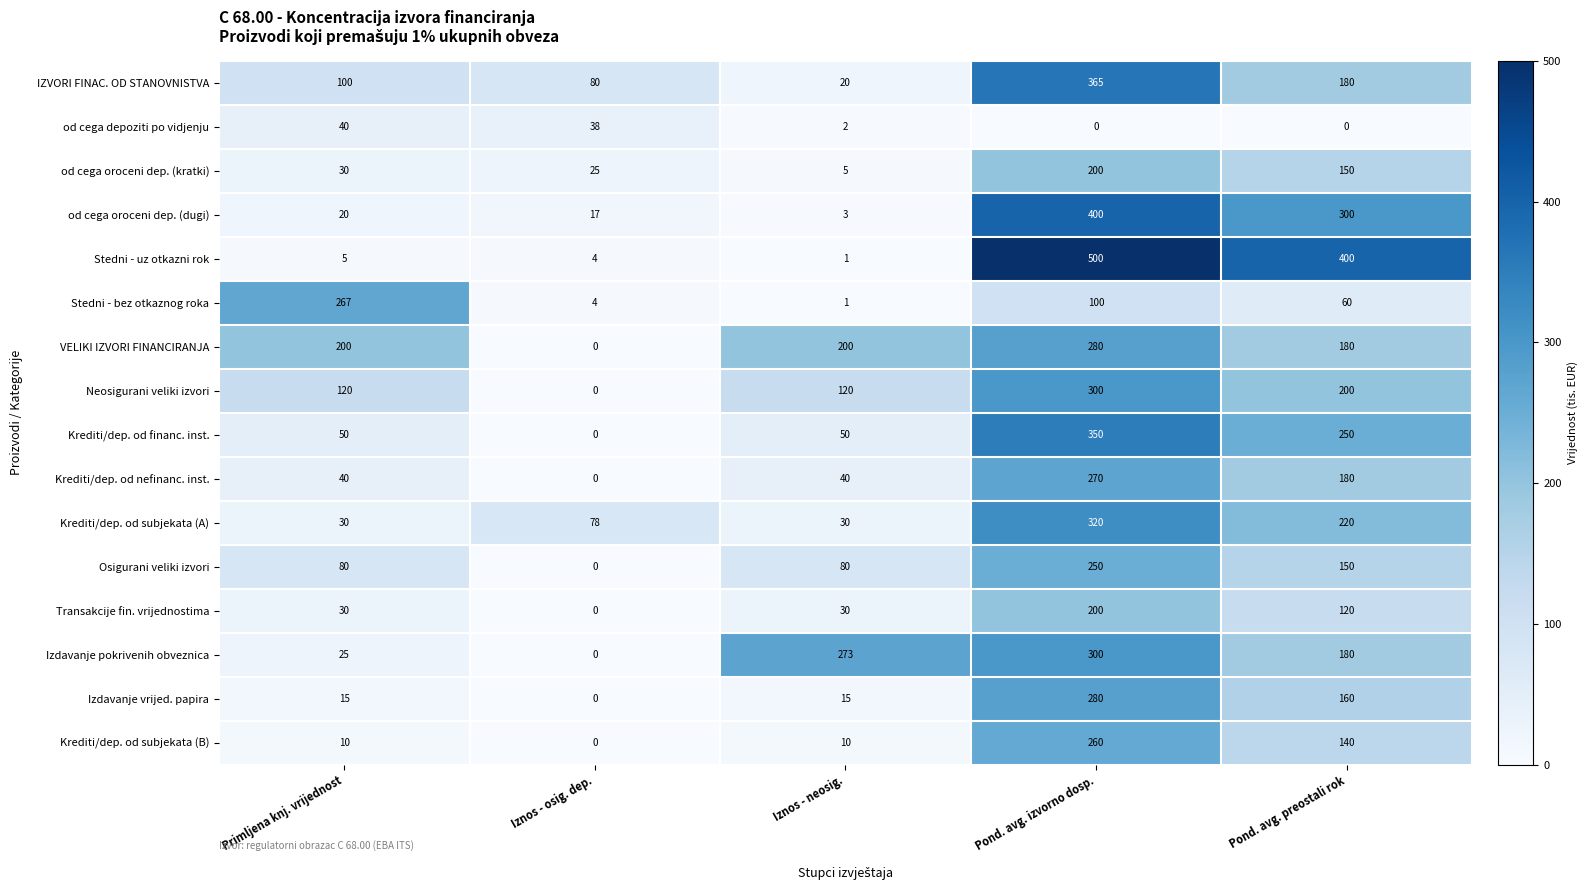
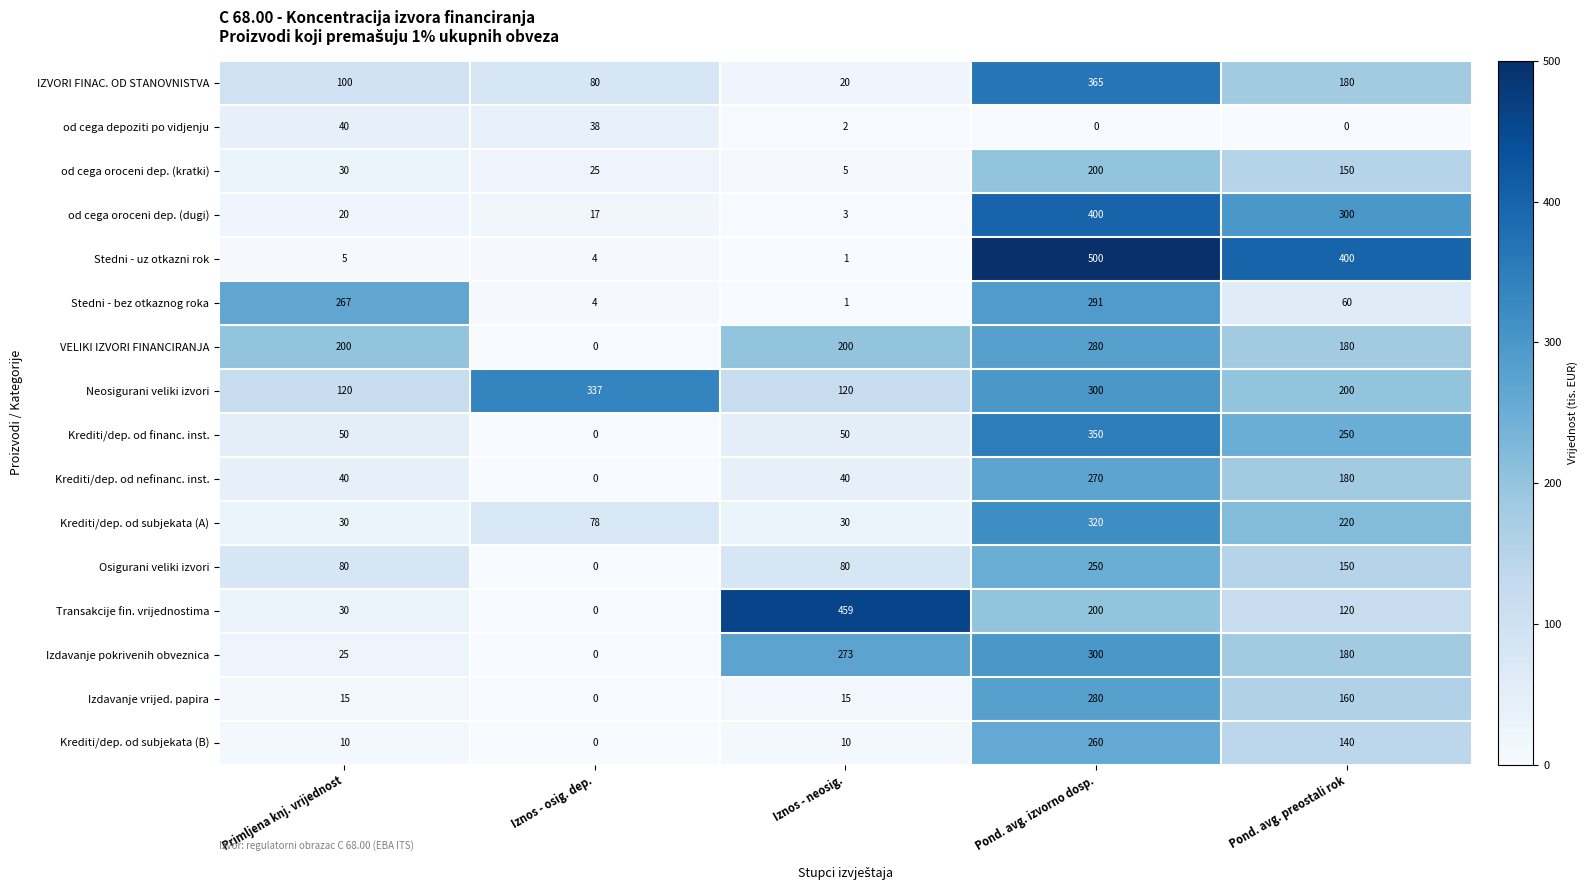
  {
    "IZVORI FINAC. OD STANOVNISTVA": {
      "Primljena knj. vrijednost": 100,
      "Iznos - osig. dep.": 80,
      "Iznos - neosig.": 20,
      "Pond. avg. izvorno dosp.": 365,
      "Pond. avg. preostali rok": 180
    },
    "od cega depoziti po vidjenju": {
      "Primljena knj. vrijednost": 40,
      "Iznos - osig. dep.": 38,
      "Iznos - neosig.": 2,
      "Pond. avg. izvorno dosp.": 0,
      "Pond. avg. preostali rok": 0
    },
    "od cega oroceni dep. (kratki)": {
      "Primljena knj. vrijednost": 30,
      "Iznos - osig. dep.": 25,
      "Iznos - neosig.": 5,
      "Pond. avg. izvorno dosp.": 200,
      "Pond. avg. preostali rok": 150
    },
    "od cega oroceni dep. (dugi)": {
      "Primljena knj. vrijednost": 20,
      "Iznos - osig. dep.": 17,
      "Iznos - neosig.": 3,
      "Pond. avg. izvorno dosp.": 400,
      "Pond. avg. preostali rok": 300
    },
    "Stedni - uz otkazni rok": {
      "Primljena knj. vrijednost": 5,
      "Iznos - osig. dep.": 4,
      "Iznos - neosig.": 1,
      "Pond. avg. izvorno dosp.": 500,
      "Pond. avg. preostali rok": 400
    },
    "Stedni - bez otkaznog roka": {
      "Primljena knj. vrijednost": 267,
      "Iznos - osig. dep.": 4,
      "Iznos - neosig.": 1,
-     "Pond. avg. izvorno dosp.": 100,
+     "Pond. avg. izvorno dosp.": 291,
      "Pond. avg. preostali rok": 60
    },
    "VELIKI IZVORI FINANCIRANJA": {
      "Primljena knj. vrijednost": 200,
      "Iznos - osig. dep.": 0,
      "Iznos - neosig.": 200,
      "Pond. avg. izvorno dosp.": 280,
      "Pond. avg. preostali rok": 180
    },
    "Neosigurani veliki izvori": {
      "Primljena knj. vrijednost": 120,
-     "Iznos - osig. dep.": 0,
+     "Iznos - osig. dep.": 337,
      "Iznos - neosig.": 120,
      "Pond. avg. izvorno dosp.": 300,
      "Pond. avg. preostali rok": 200
    },
    "Krediti/dep. od financ. inst.": {
      "Primljena knj. vrijednost": 50,
      "Iznos - osig. dep.": 0,
      "Iznos - neosig.": 50,
      "Pond. avg. izvorno dosp.": 350,
      "Pond. avg. preostali rok": 250
    },
    "Krediti/dep. od nefinanc. inst.": {
      "Primljena knj. vrijednost": 40,
      "Iznos - osig. dep.": 0,
      "Iznos - neosig.": 40,
      "Pond. avg. izvorno dosp.": 270,
      "Pond. avg. preostali rok": 180
    },
    "Krediti/dep. od subjekata (A)": {
      "Primljena knj. vrijednost": 30,
      "Iznos - osig. dep.": 78,
      "Iznos - neosig.": 30,
      "Pond. avg. izvorno dosp.": 320,
      "Pond. avg. preostali rok": 220
    },
    "Osigurani veliki izvori": {
      "Primljena knj. vrijednost": 80,
      "Iznos - osig. dep.": 0,
      "Iznos - neosig.": 80,
      "Pond. avg. izvorno dosp.": 250,
      "Pond. avg. preostali rok": 150
    },
    "Transakcije fin. vrijednostima": {
      "Primljena knj. vrijednost": 30,
      "Iznos - osig. dep.": 0,
-     "Iznos - neosig.": 30,
+     "Iznos - neosig.": 459,
      "Pond. avg. izvorno dosp.": 200,
      "Pond. avg. preostali rok": 120
    },
    "Izdavanje pokrivenih obveznica": {
      "Primljena knj. vrijednost": 25,
      "Iznos - osig. dep.": 0,
      "Iznos - neosig.": 273,
      "Pond. avg. izvorno dosp.": 300,
      "Pond. avg. preostali rok": 180
    },
    "Izdavanje vrijed. papira": {
      "Primljena knj. vrijednost": 15,
      "Iznos - osig. dep.": 0,
      "Iznos - neosig.": 15,
      "Pond. avg. izvorno dosp.": 280,
      "Pond. avg. preostali rok": 160
    },
    "Krediti/dep. od subjekata (B)": {
      "Primljena knj. vrijednost": 10,
      "Iznos - osig. dep.": 0,
      "Iznos - neosig.": 10,
      "Pond. avg. izvorno dosp.": 260,
      "Pond. avg. preostali rok": 140
    }
  }
